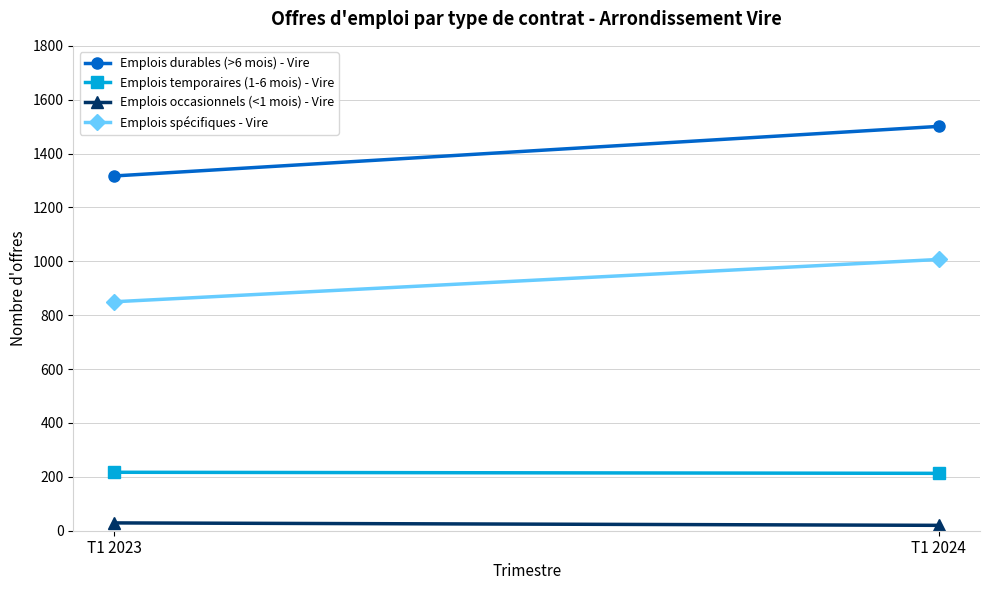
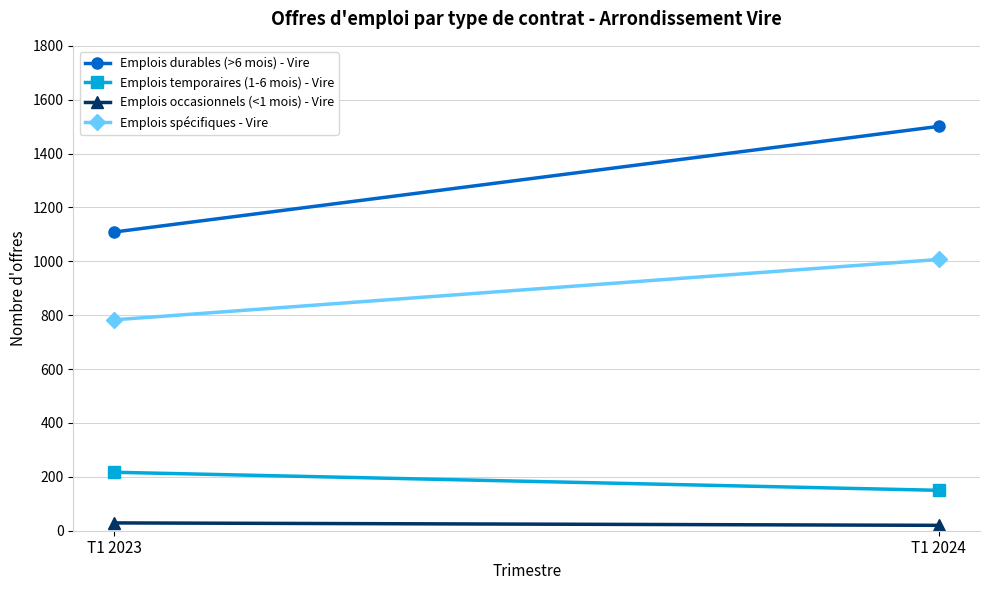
  {
    "Emplois durables (>6 mois) - Vire": {
-     "T1 2023": 1320,
+     "T1 2023": 1110,
      "T1 2024": 1500
    },
    "Emplois temporaires (1-6 mois) - Vire": {
      "T1 2023": 220,
-     "T1 2024": 210
+     "T1 2024": 150
    },
    "Emplois occasionnels (<1 mois) - Vire": {
      "T1 2023": 30,
      "T1 2024": 20
    },
    "Emplois spécifiques - Vire": {
-     "T1 2023": 850,
+     "T1 2023": 780,
      "T1 2024": 1010
    }
  }
